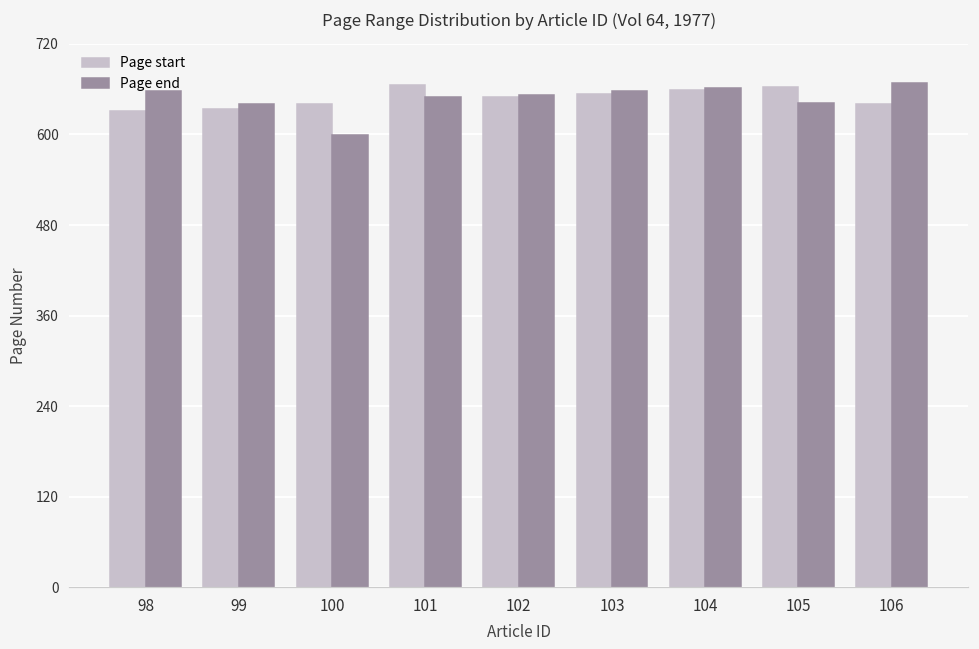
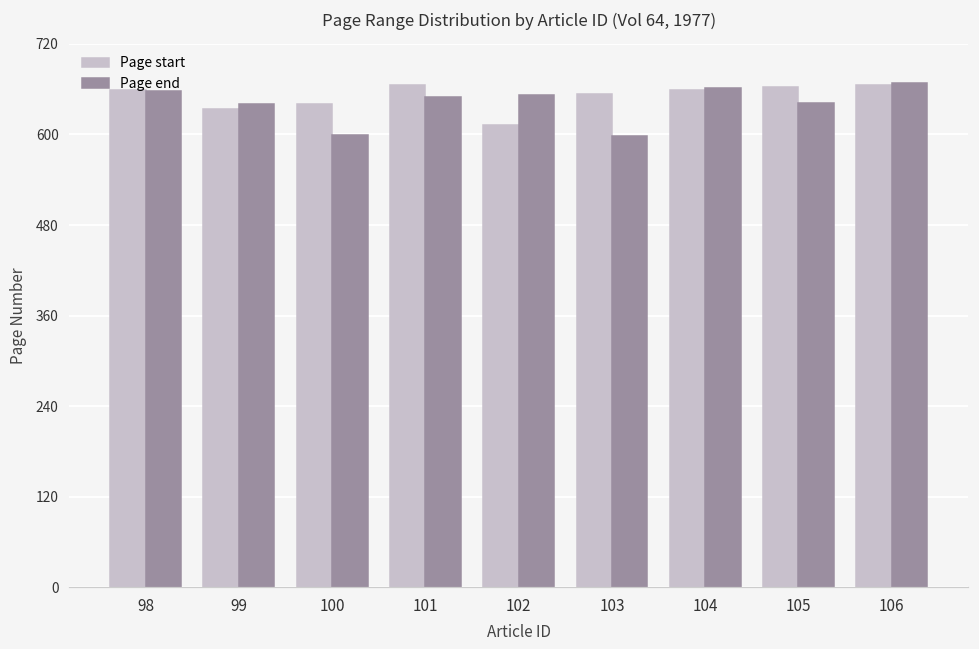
  {
    "Page start": {
-     "98": 630,
+     "98": 660,
      "99": 630,
      "100": 640,
      "101": 670,
-     "102": 650,
+     "102": 610,
      "103": 650,
      "104": 660,
      "105": 660,
-     "106": 640
+     "106": 670
    },
    "Page end": {
      "98": 660,
      "99": 640,
      "100": 600,
      "101": 650,
      "102": 650,
-     "103": 660,
+     "103": 600,
      "104": 660,
      "105": 640,
      "106": 670
    }
  }
